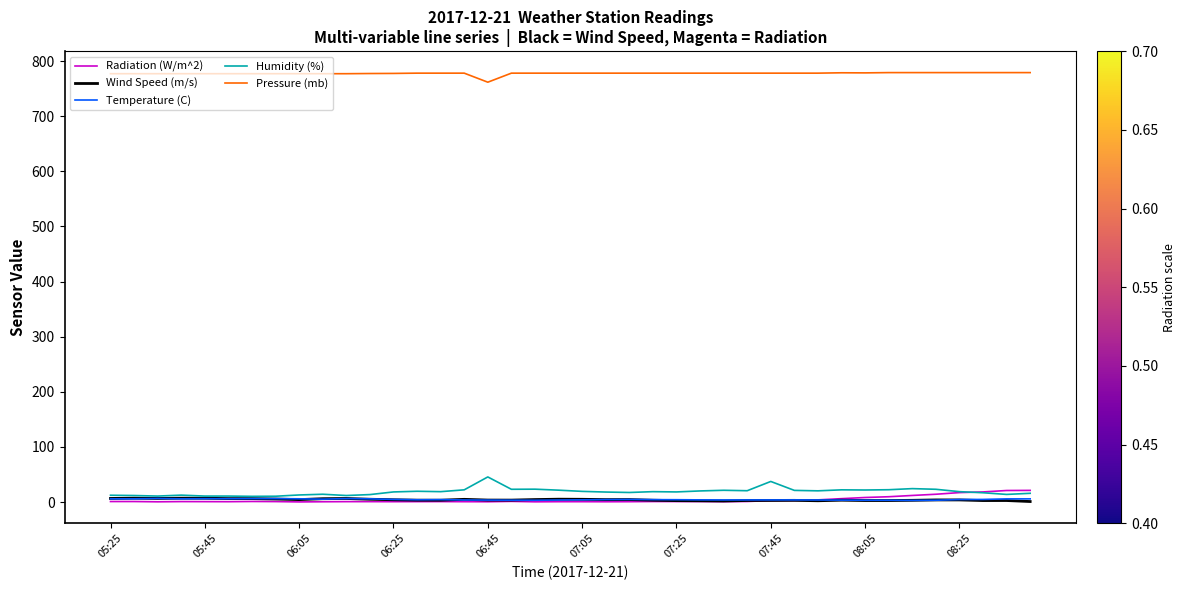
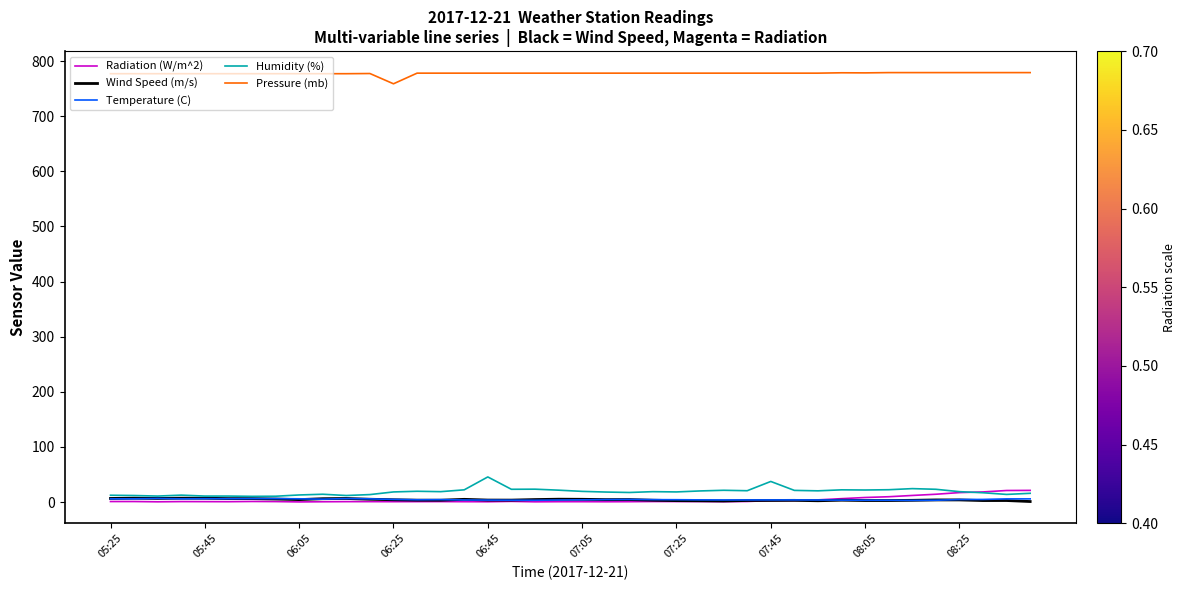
  {
    "Radiation (W/m^2)": {
      "05:25": 0,
      "05:45": 0,
      "08:05": 10
    },
    "Humidity (%)": {
      "05:25": 10,
      "06:05": 10,
      "06:25": 20,
      "06:45": 50,
      "07:05": 20,
      "07:25": 20,
      "07:45": 40,
      "08:05": 20
    },
    "Pressure (mb)": {
-     "06:25": 780,
-     "06:45": 760,
+     "06:25": 760,
+     "06:45": 780,
      "07:05": 780,
      "07:25": 780,
      "07:45": 780,
      "08:05": 780,
      "08:25": 780
    }
  }
